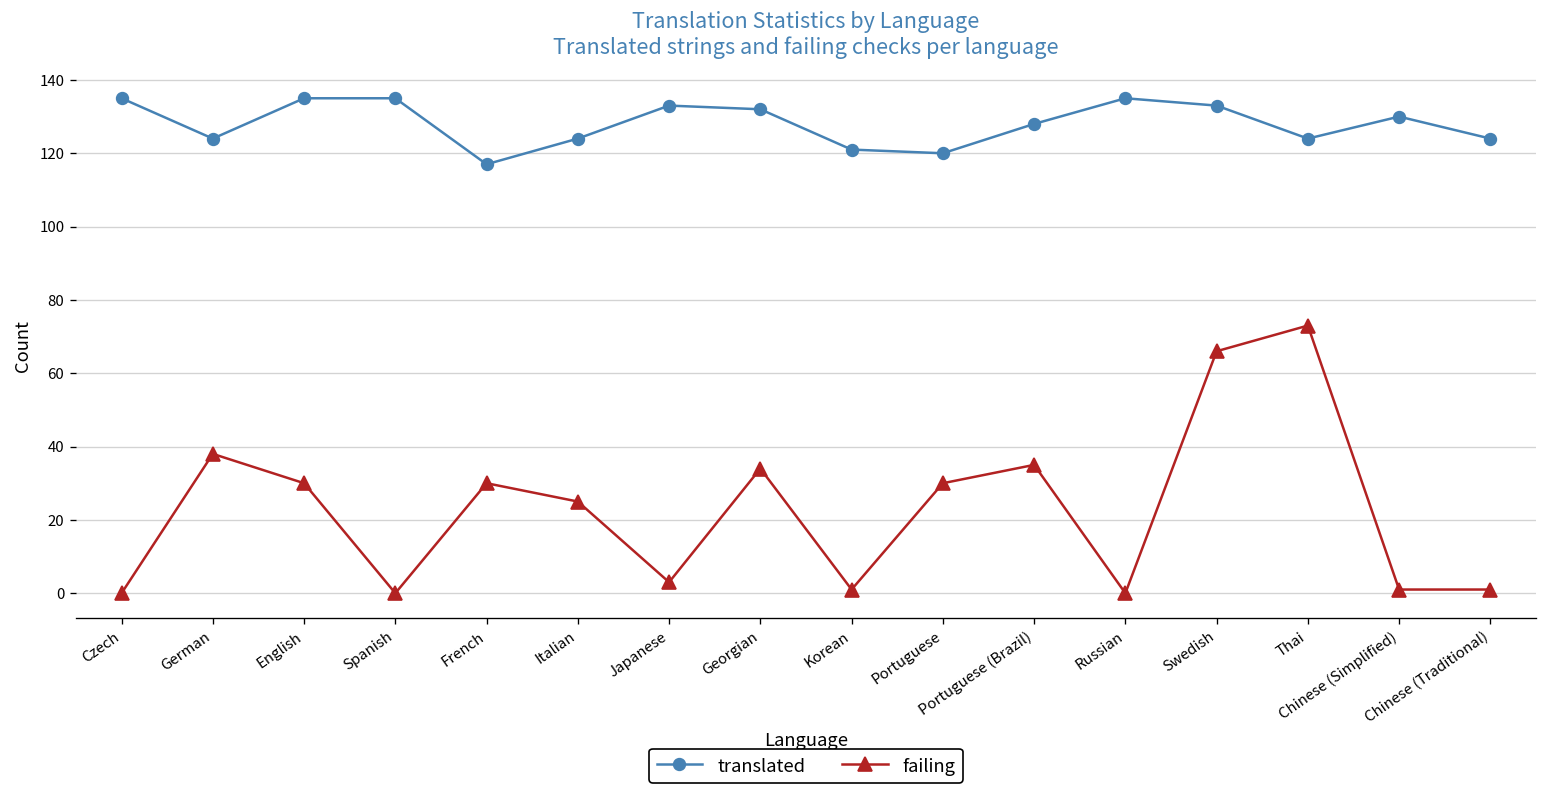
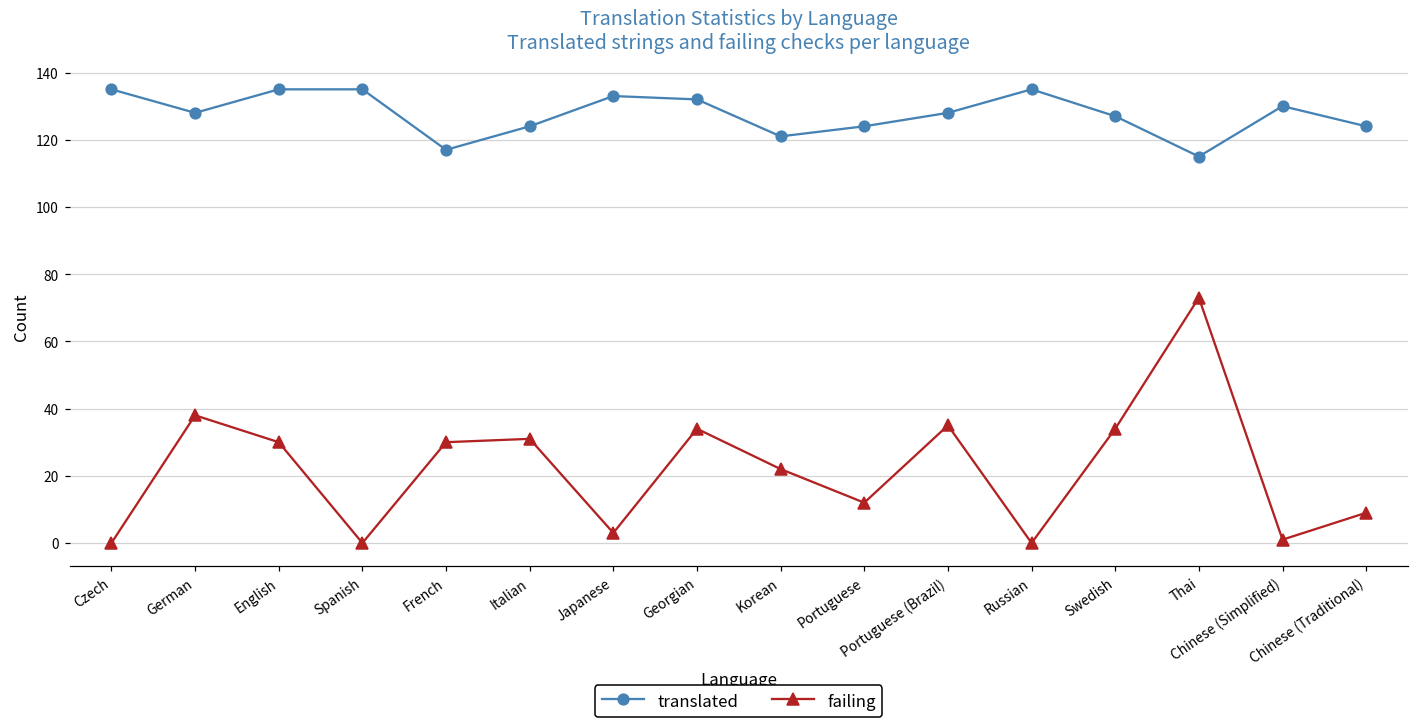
  {
    "translated": {
      "Czech": 135,
-     "German": 124,
+     "German": 128,
      "English": 135,
      "Spanish": 135,
      "French": 117,
      "Italian": 124,
      "Japanese": 133,
      "Georgian": 132,
      "Korean": 121,
-     "Portuguese": 120,
+     "Portuguese": 124,
      "Portuguese (Brazil)": 128,
      "Russian": 135,
-     "Swedish": 133,
-     "Thai": 124,
+     "Swedish": 127,
+     "Thai": 115,
      "Chinese (Simplified)": 130,
      "Chinese (Traditional)": 124
    },
    "failing": {
      "Czech": 0,
      "German": 38,
      "English": 30,
      "Spanish": 0,
      "French": 30,
-     "Italian": 25,
+     "Italian": 31,
      "Japanese": 3,
      "Georgian": 34,
-     "Korean": 1,
-     "Portuguese": 30,
+     "Korean": 22,
+     "Portuguese": 12,
      "Portuguese (Brazil)": 35,
      "Russian": 0,
-     "Swedish": 66,
+     "Swedish": 34,
      "Thai": 73,
      "Chinese (Simplified)": 1,
-     "Chinese (Traditional)": 1
+     "Chinese (Traditional)": 9
    }
  }
